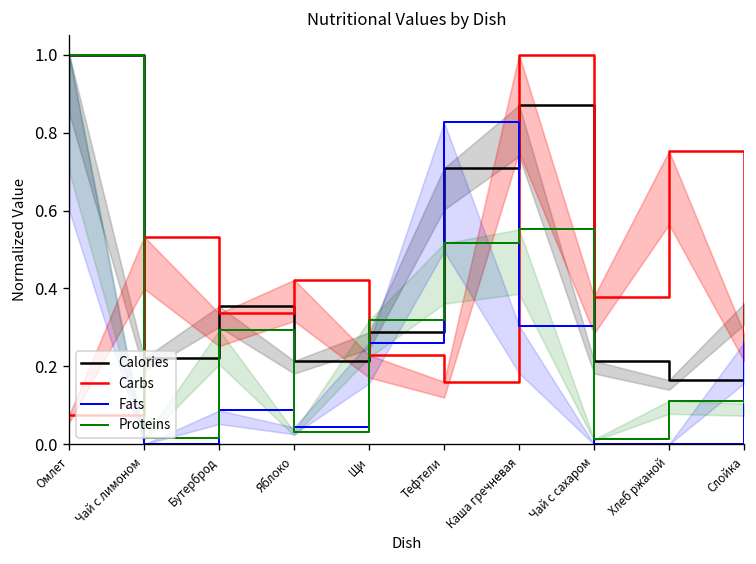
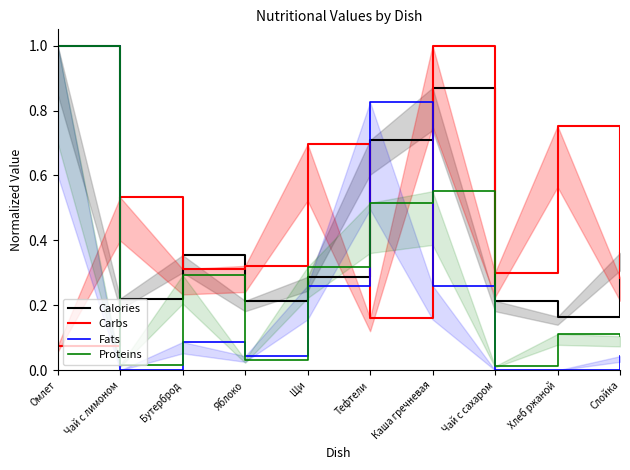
  {
    "Carbs": {
      "Омлет": 0.08,
      "Чай с лимоном": 0.53,
-     "Бутерброд": 0.34,
-     "Яблоко": 0.42,
-     "Щи": 0.23,
+     "Бутерброд": 0.31,
+     "Яблоко": 0.32,
+     "Щи": 0.70,
      "Тефтели": 0.16,
      "Каша гречневая": 1.00,
-     "Чай с сахаром": 0.38,
+     "Чай с сахаром": 0.30,
      "Хлеб ржаной": 0.75,
      "Слойка": 0.29
    },
    "Fats": {
      "Чай с лимоном": 0.00,
      "Бутерброд": 0.09,
      "Яблоко": 0.04,
      "Щи": 0.26,
      "Тефтели": 0.83,
-     "Каша гречневая": 0.30,
+     "Каша гречневая": 0.26,
      "Чай с сахаром": 0.00,
      "Хлеб ржаной": 0.00,
-     "Слойка": 0.26
+     "Слойка": 0.04
    }
  }
